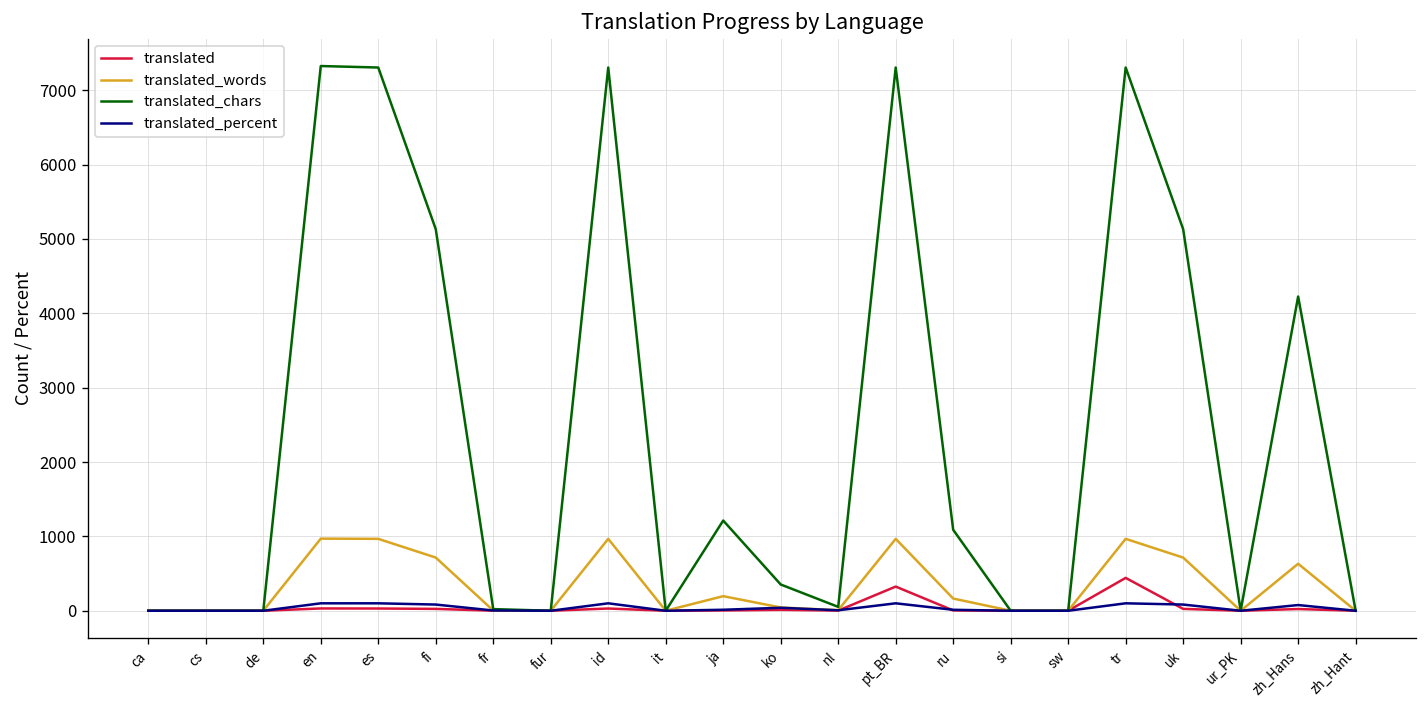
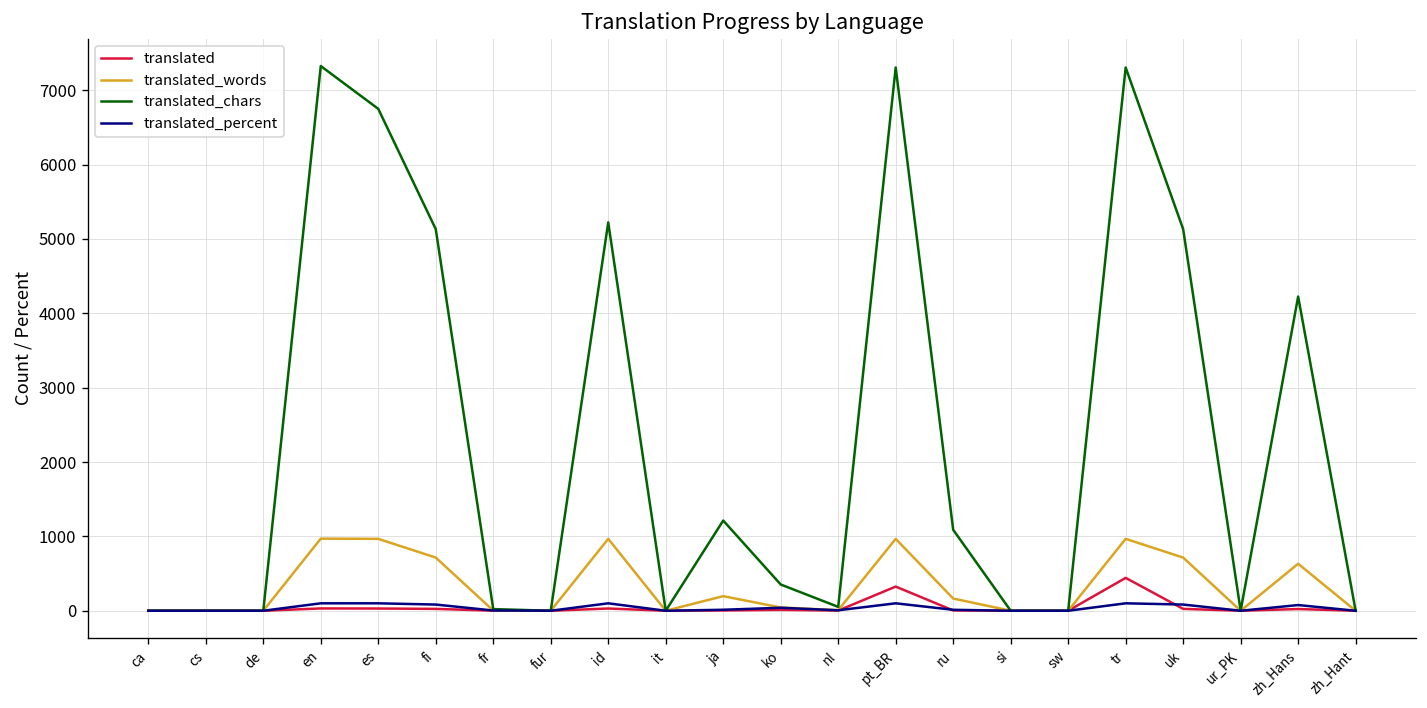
  {
    "translated": {
      "en": 0,
      "es": 0,
      "fi": 0,
      "id": 0,
      "pt_BR": 300,
      "tr": 400,
      "uk": 0,
      "zh_Hans": 0
    },
    "translated_words": {
      "en": 1000,
      "es": 1000,
      "fi": 700,
      "id": 1000,
      "ja": 200,
      "pt_BR": 1000,
      "ru": 200,
      "tr": 1000,
      "uk": 700,
      "zh_Hans": 600
    },
    "translated_chars": {
      "en": 7300,
-     "es": 7300,
+     "es": 6800,
      "fi": 5100,
-     "id": 7300,
+     "id": 5200,
      "ja": 1200,
      "ko": 400,
      "nl": 100,
      "pt_BR": 7300,
      "ru": 1100,
      "tr": 7300,
      "uk": 5100,
      "zh_Hans": 4200
    },
    "translated_percent": {
      "en": 100,
      "es": 100,
      "fi": 100,
      "id": 100,
      "pt_BR": 100,
      "tr": 100,
      "uk": 100,
      "zh_Hans": 100
    }
  }
